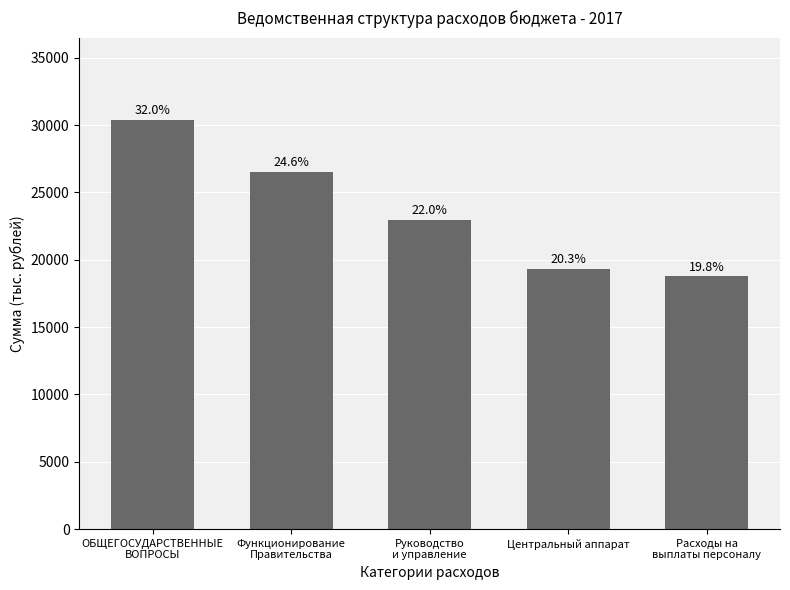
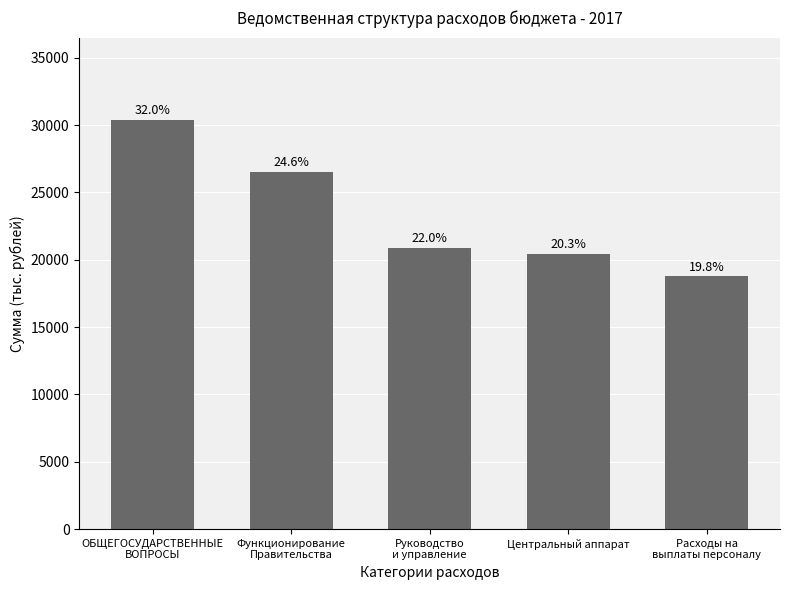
  {
-   "Руководство и управление": 23000,
-   "Центральный аппарат": 19300
+   "Руководство и управление": 20900,
+   "Центральный аппарат": 20400
  }
